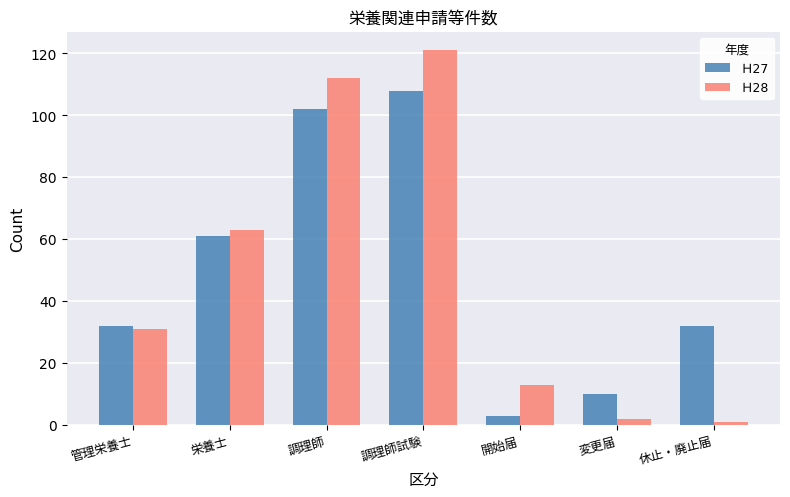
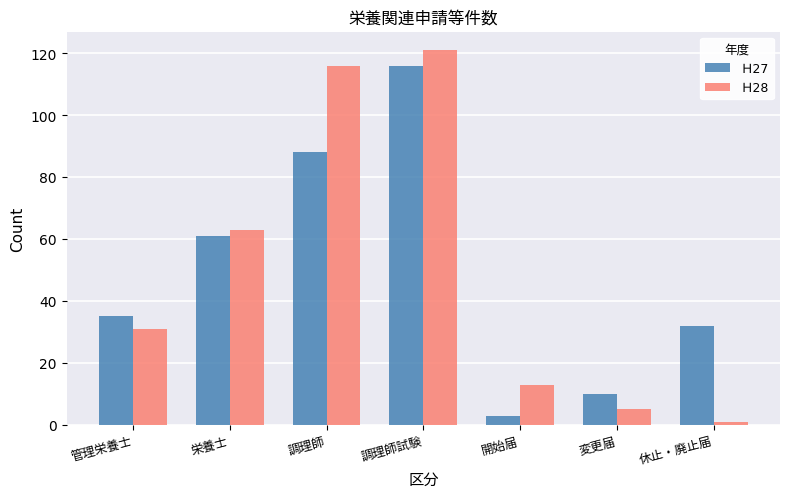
  {
    "Ｈ27": {
-     "管理栄養士": 32,
+     "管理栄養士": 35,
      "栄養士": 61,
-     "調理師": 102,
-     "調理師試験": 108,
+     "調理師": 88,
+     "調理師試験": 116,
      "開始届": 3,
      "変更届": 10,
      "休止・廃止届": 32
    },
    "Ｈ28": {
      "管理栄養士": 31,
      "栄養士": 63,
-     "調理師": 112,
+     "調理師": 116,
      "調理師試験": 121,
      "開始届": 13,
-     "変更届": 2,
+     "変更届": 5,
      "休止・廃止届": 1
    }
  }
